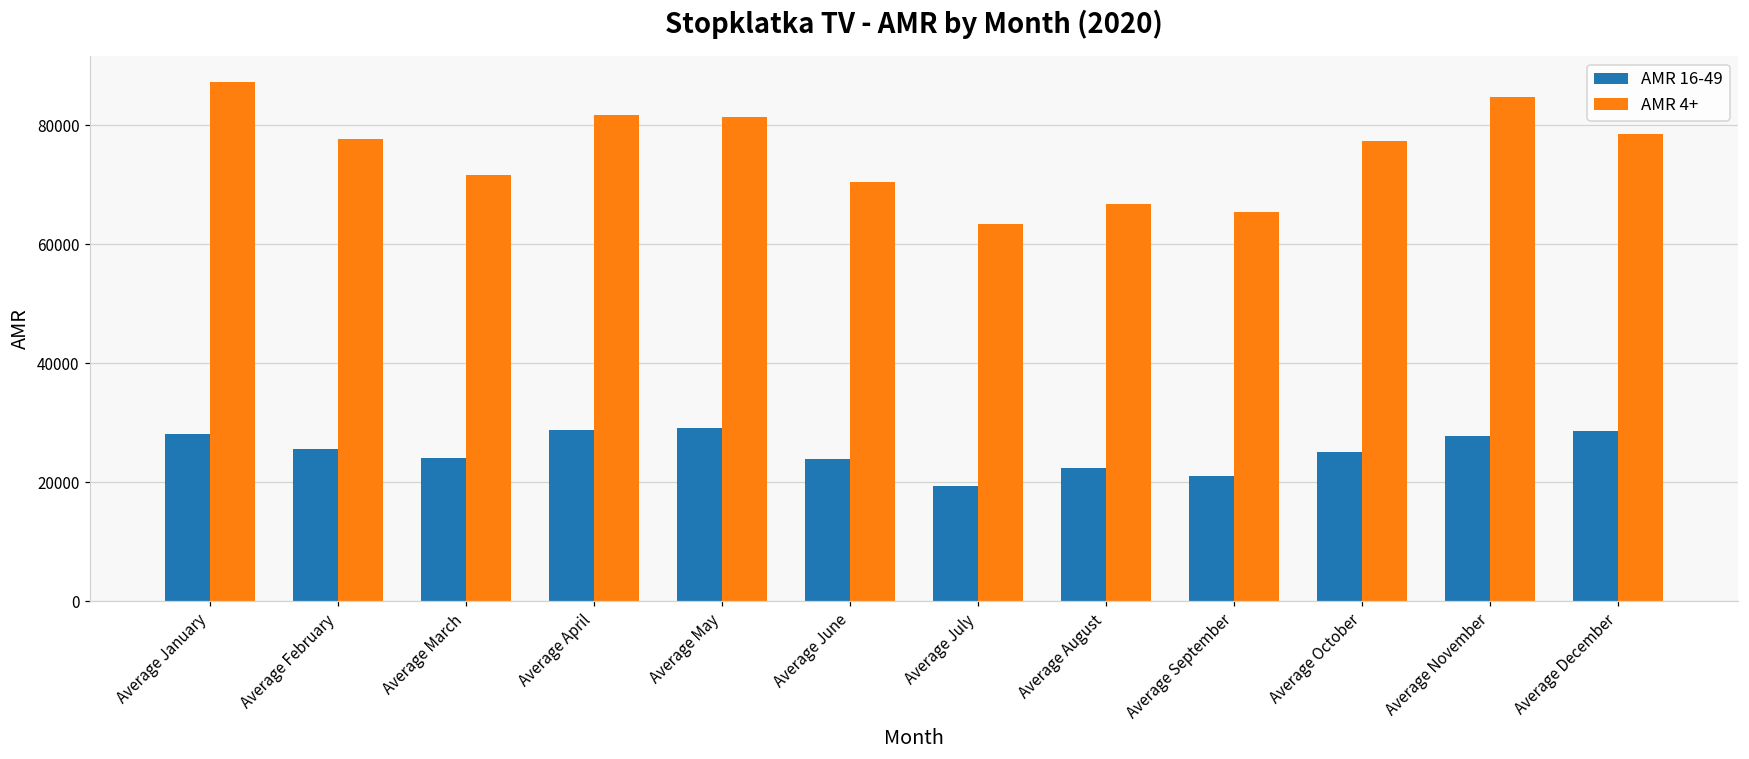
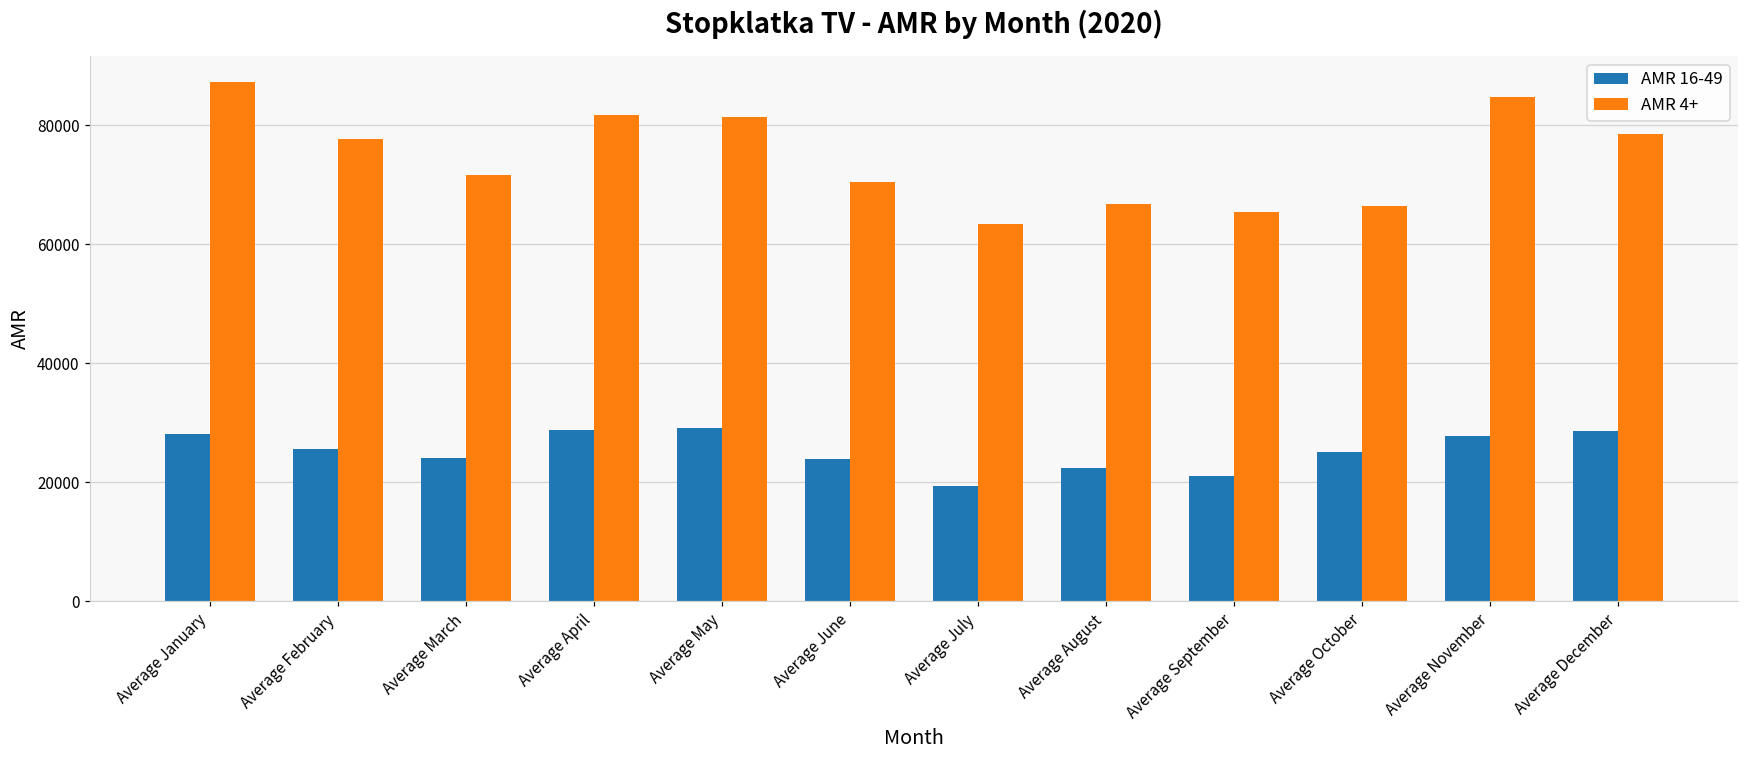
  {
    "AMR 16-49": {
      "Average January": 28000,
      "Average February": 26000,
      "Average March": 24000,
      "Average April": 29000,
      "Average May": 29000,
      "Average June": 24000,
      "Average July": 19000,
      "Average August": 22000,
      "Average September": 21000,
      "Average October": 25000,
      "Average November": 28000,
      "Average December": 29000
    },
    "AMR 4+": {
      "Average January": 87000,
      "Average February": 78000,
      "Average March": 72000,
      "Average April": 82000,
      "Average May": 81000,
      "Average June": 70000,
      "Average July": 63000,
      "Average August": 67000,
      "Average September": 65000,
-     "Average October": 77000,
+     "Average October": 66000,
      "Average November": 85000,
      "Average December": 78000
    }
  }
